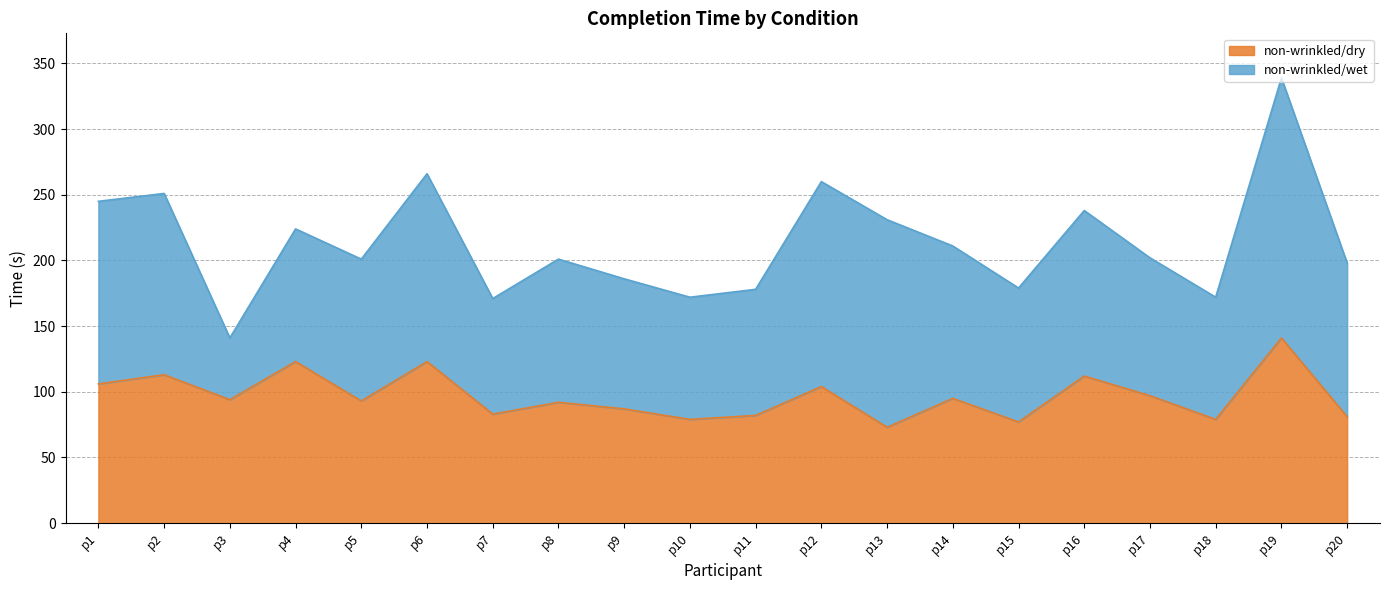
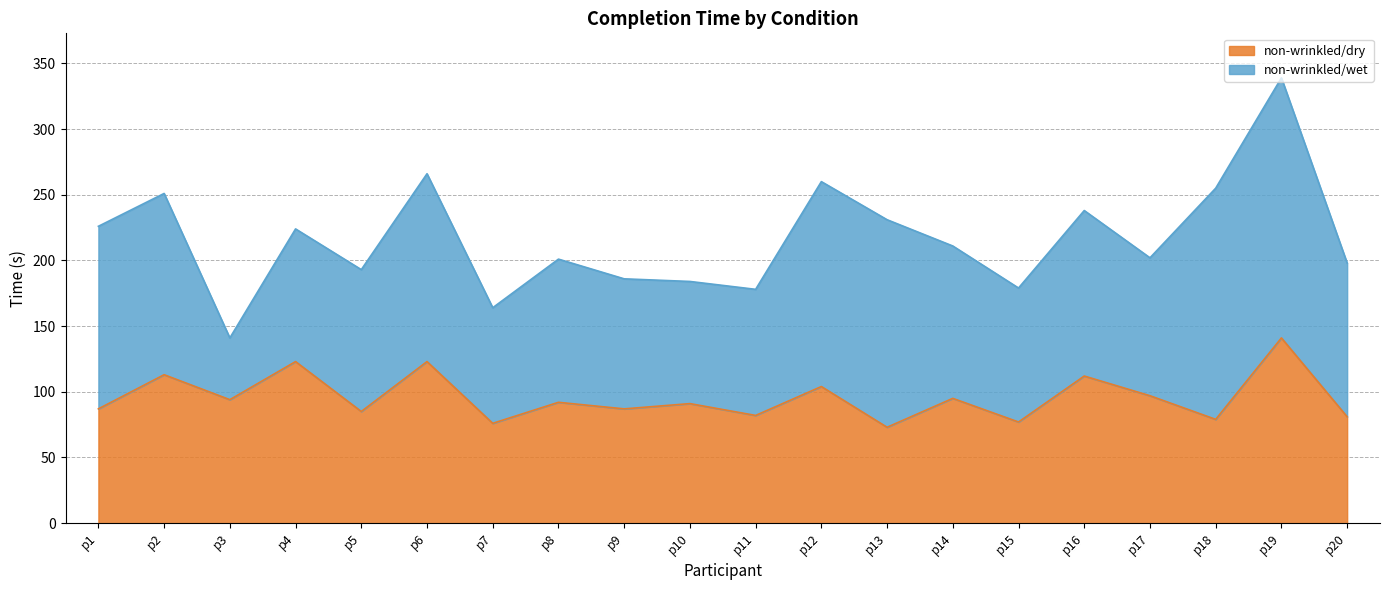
  {
    "non-wrinkled/dry": {
-     "p1": 106,
+     "p1": 87,
      "p2": 113,
      "p3": 94,
      "p4": 123,
-     "p5": 93,
+     "p5": 85,
      "p6": 123,
-     "p7": 83,
+     "p7": 76,
      "p8": 92,
      "p9": 87,
-     "p10": 79,
+     "p10": 91,
      "p11": 82,
      "p12": 104,
      "p13": 73,
      "p14": 95,
      "p15": 77,
      "p16": 112,
      "p17": 97,
      "p18": 79,
      "p19": 141,
      "p20": 81
    },
    "non-wrinkled/wet": {
      "p1": 139,
      "p2": 138,
      "p3": 47,
      "p4": 101,
      "p5": 108,
      "p6": 143,
      "p7": 88,
      "p8": 109,
      "p9": 99,
      "p10": 93,
      "p11": 96,
      "p12": 156,
      "p13": 158,
      "p14": 116,
      "p15": 102,
      "p16": 126,
      "p17": 105,
-     "p18": 93,
+     "p18": 176,
      "p20": 117
    }
  }
